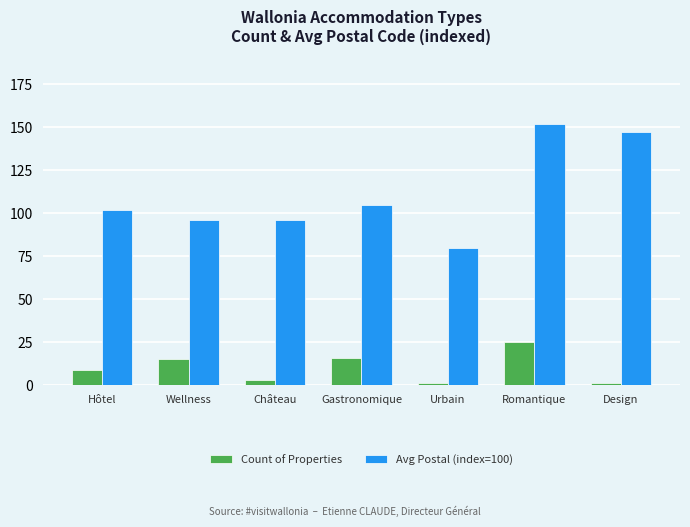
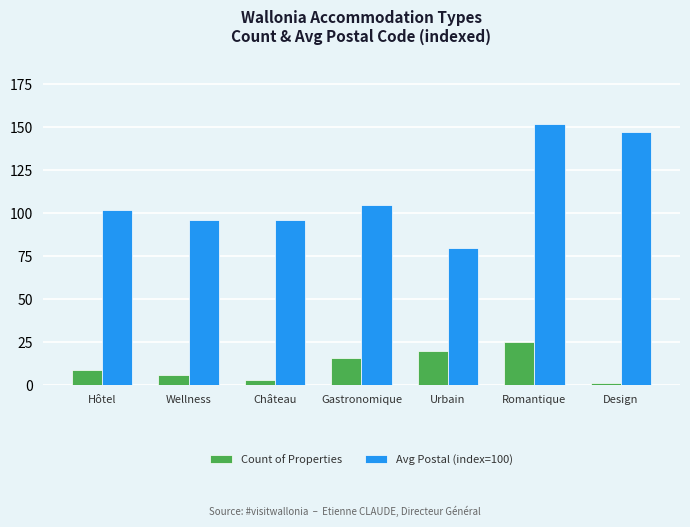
  {
    "Count of Properties": {
      "Hôtel": 9,
-     "Wellness": 15,
+     "Wellness": 6,
      "Château": 3,
      "Gastronomique": 16,
-     "Urbain": 1,
+     "Urbain": 20,
      "Romantique": 25
    },
    "Avg Postal (index=100)": {
      "Hôtel": 102,
      "Wellness": 96,
      "Château": 96,
      "Gastronomique": 105,
      "Urbain": 80,
      "Romantique": 152,
      "Design": 147
    }
  }
